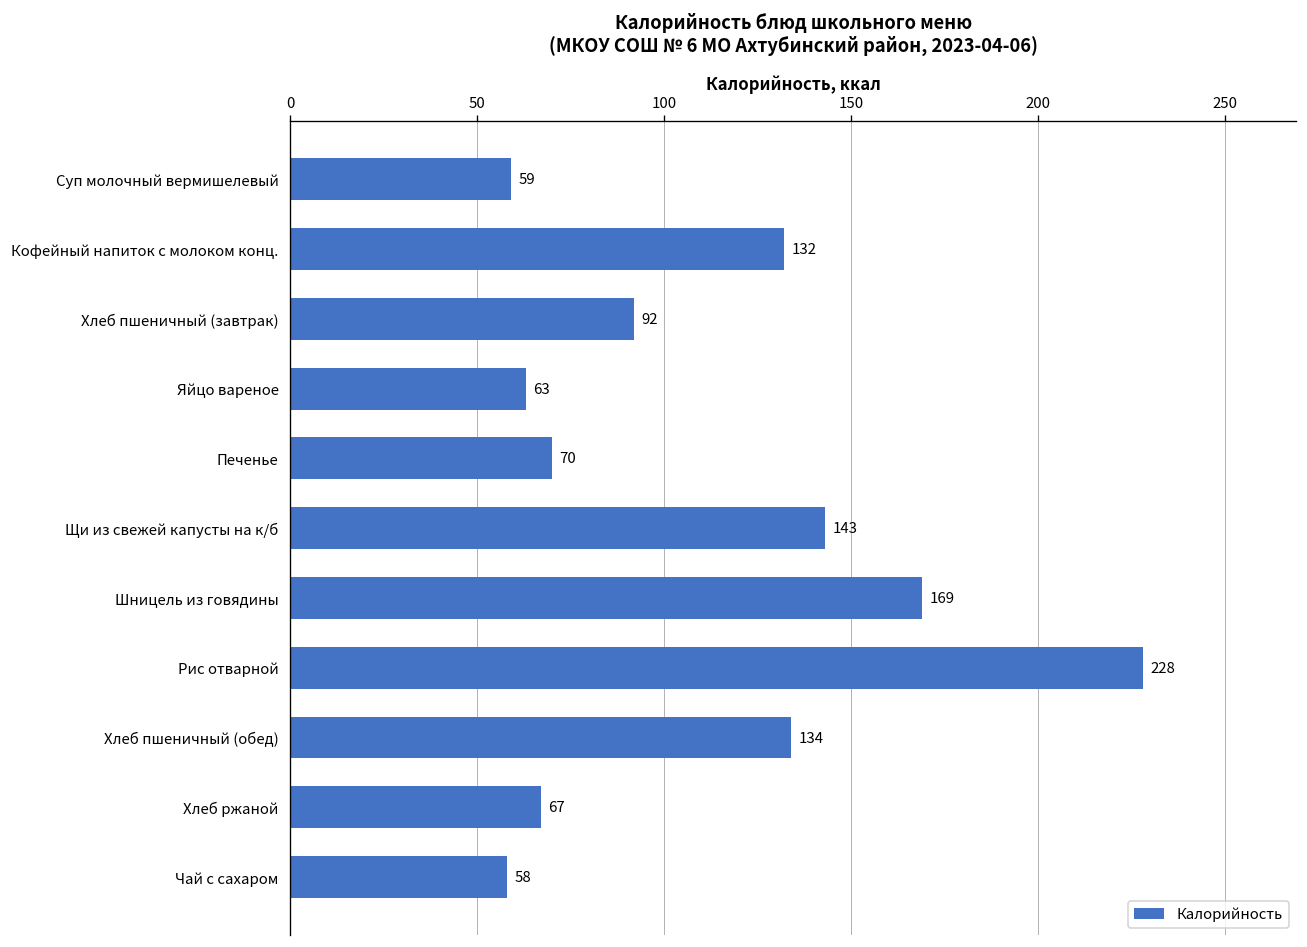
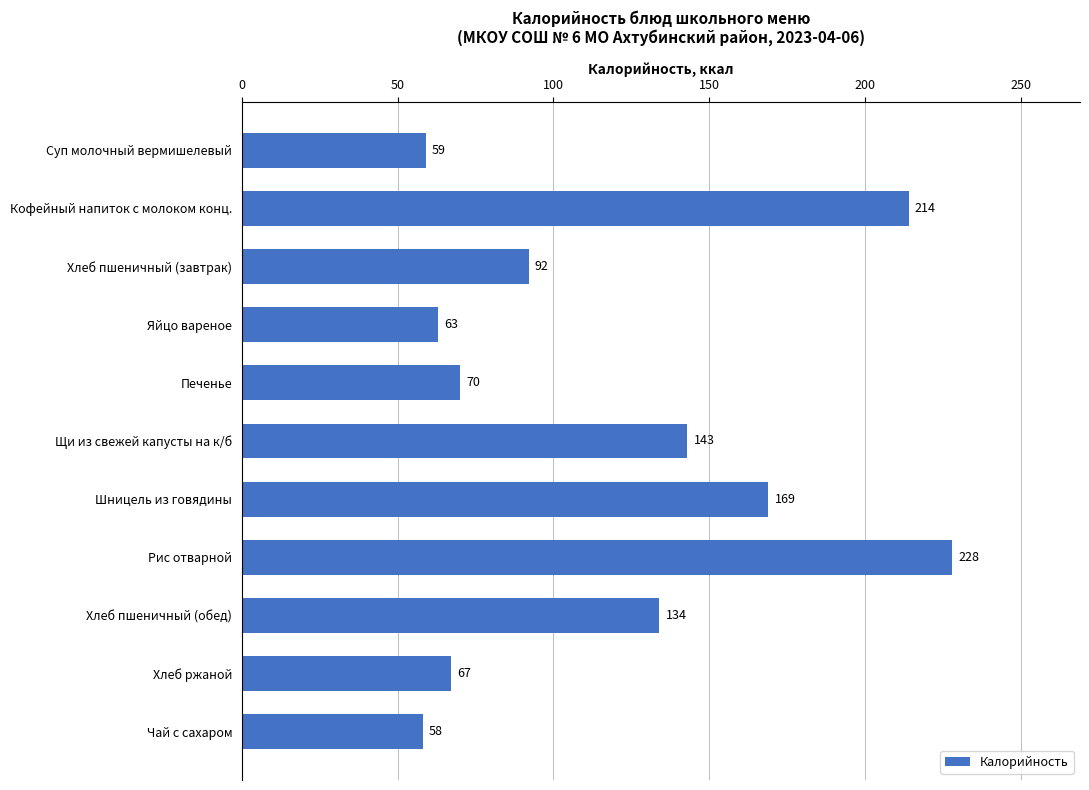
  {
    "Суп молочный вермишелевый": 59,
-   "Кофейный напиток с молоком конц.": 132,
+   "Кофейный напиток с молоком конц.": 214,
    "Хлеб пшеничный (завтрак)": 92,
    "Яйцо вареное": 63,
    "Печенье": 70,
    "Щи из свежей капусты на к/б": 143,
    "Шницель из говядины": 169,
    "Рис отварной": 228,
    "Хлеб пшеничный (обед)": 134,
    "Хлеб ржаной": 67,
    "Чай с сахаром": 58
  }
